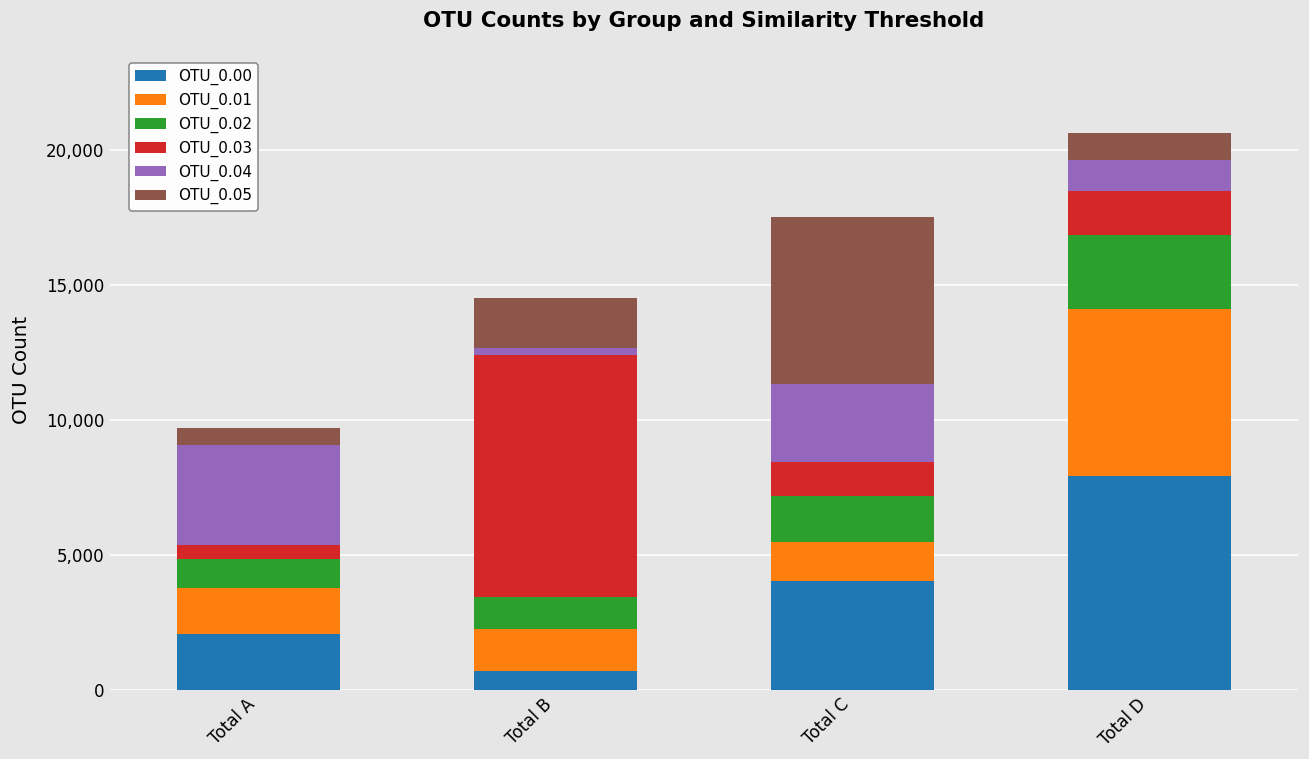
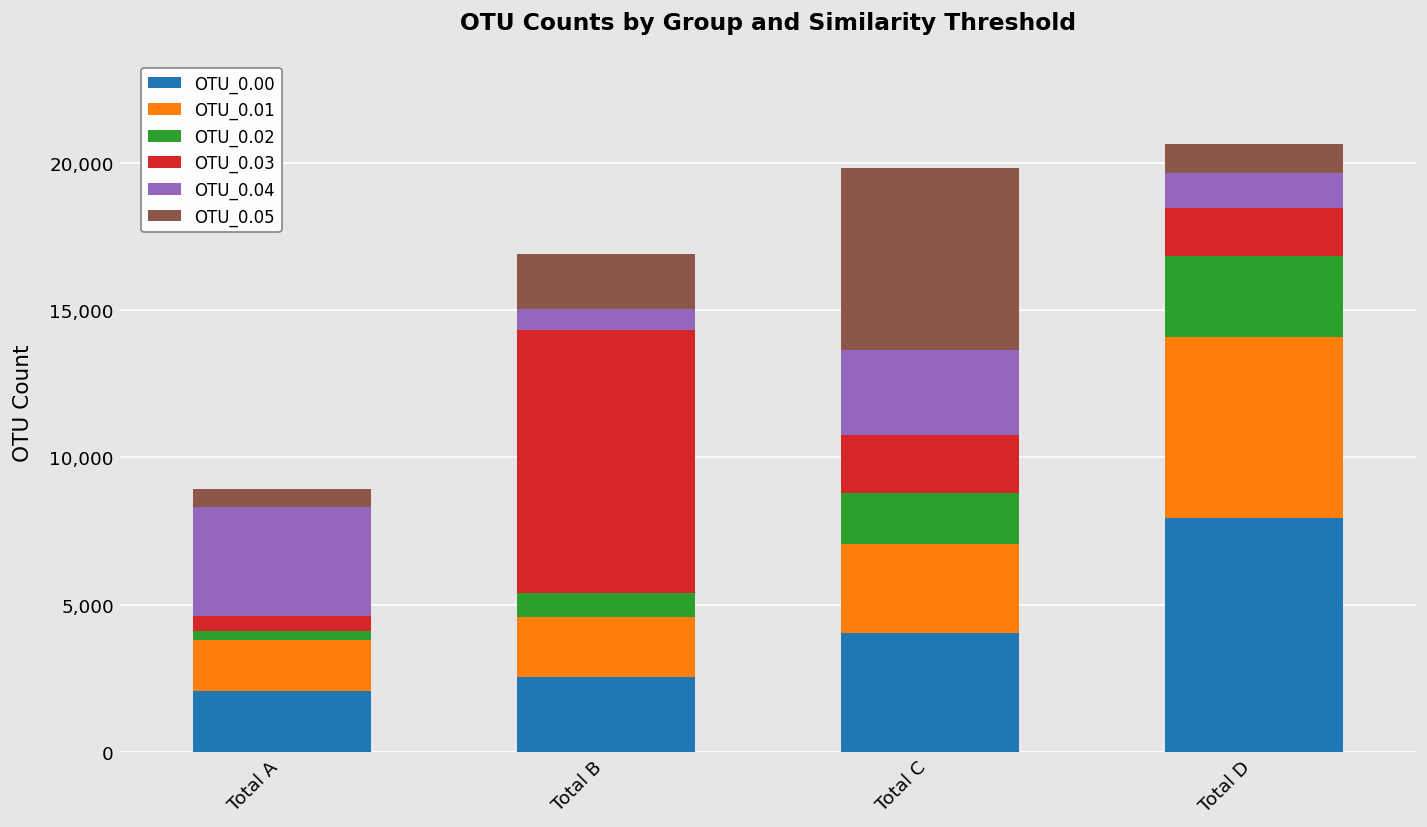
  {
    "OTU_0.00": {
      "Total A": "2,100",
-     "Total B": "700",
+     "Total B": "2,500",
      "Total C": "4,000",
      "Total D": "7,900"
    },
    "OTU_0.01": {
      "Total A": "1,700",
-     "Total B": "1,500",
-     "Total C": "1,400",
+     "Total B": "2,000",
+     "Total C": "3,000",
      "Total D": "6,200"
    },
    "OTU_0.02": {
-     "Total A": "1,100",
-     "Total B": "1,200",
+     "Total A": "300",
+     "Total B": "800",
      "Total C": "1,700",
      "Total D": "2,700"
    },
    "OTU_0.03": {
      "Total A": "500",
      "Total B": "8,900",
-     "Total C": "1,300",
+     "Total C": "2,000",
      "Total D": "1,600"
    },
    "OTU_0.04": {
      "Total A": "3,700",
-     "Total B": "300",
+     "Total B": "700",
      "Total C": "2,900",
      "Total D": "1,200"
    },
    "OTU_0.05": {
      "Total A": "600",
      "Total B": "1,900",
      "Total C": "6,200",
      "Total D": "1,000"
    }
  }
